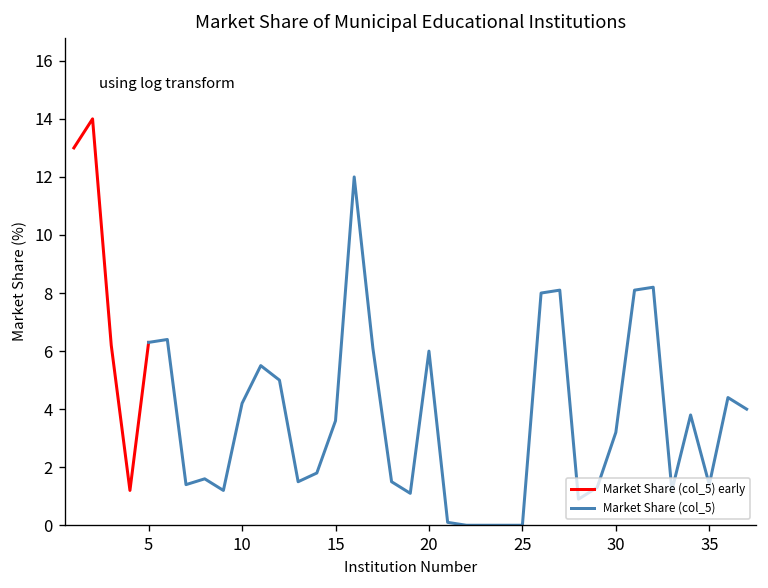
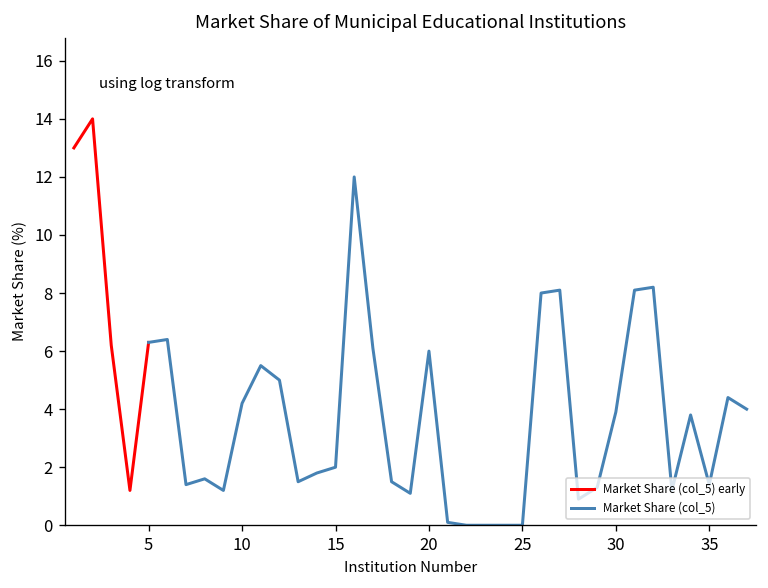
  {
    "Market Share (col_5)": {
      "10": 4.2,
-     "15": 3.6,
+     "15": 2.0,
      "20": 6.0,
      "25": 0.0,
-     "30": 3.2
+     "30": 3.9
    }
  }
